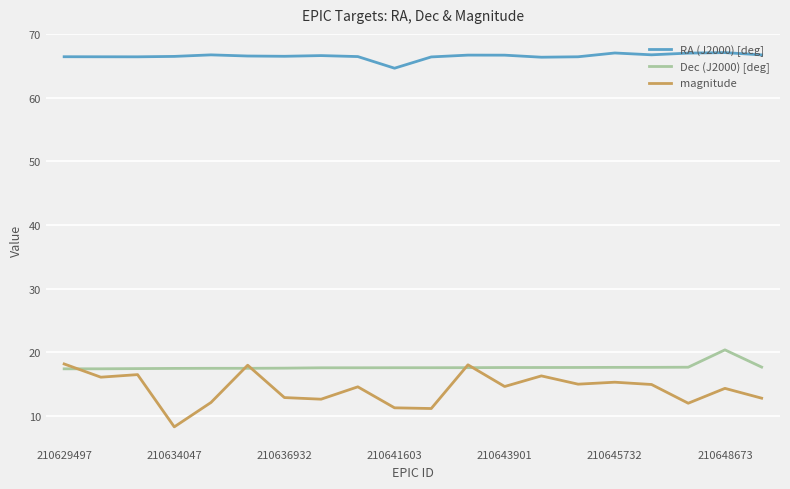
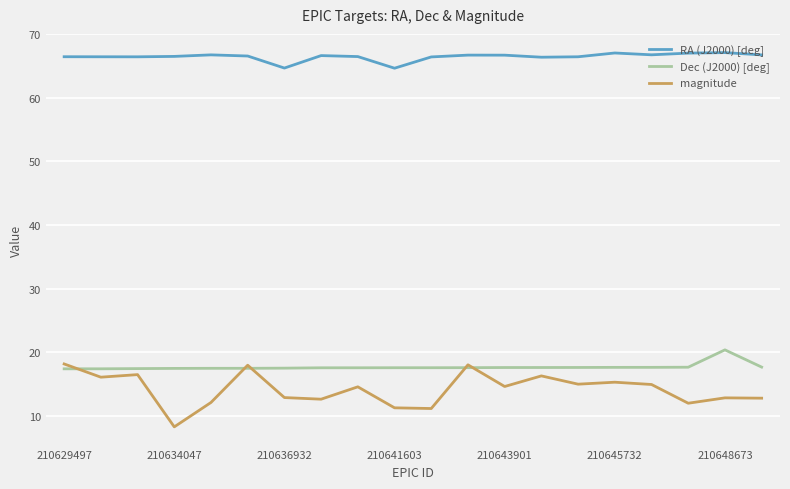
  {
    "RA (J2000) [deg]": {
      "210629497": 66,
      "210634047": 66,
-     "210636932": 66,
+     "210636932": 65,
      "210641603": 65,
      "210643901": 67,
      "210645732": 67,
      "210648673": 67
    },
    "Dec (J2000) [deg]": {
      "210629497": 17,
      "210634047": 17,
      "210636932": 17,
      "210641603": 18,
      "210643901": 18,
      "210645732": 18,
      "210648673": 20
    },
    "magnitude": {
      "210629497": 18,
      "210634047": 8,
      "210636932": 13,
      "210641603": 11,
      "210643901": 15,
      "210645732": 15,
-     "210648673": 14
+     "210648673": 13
    }
  }
